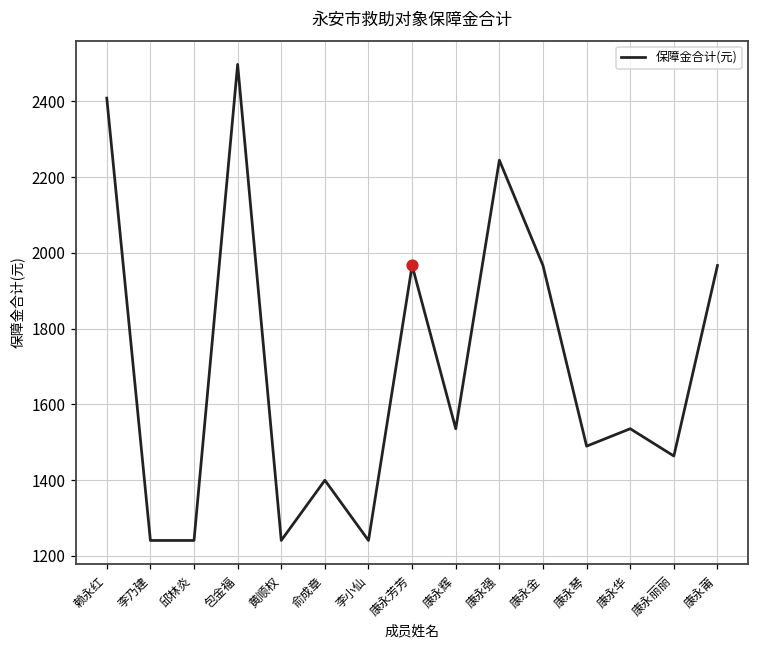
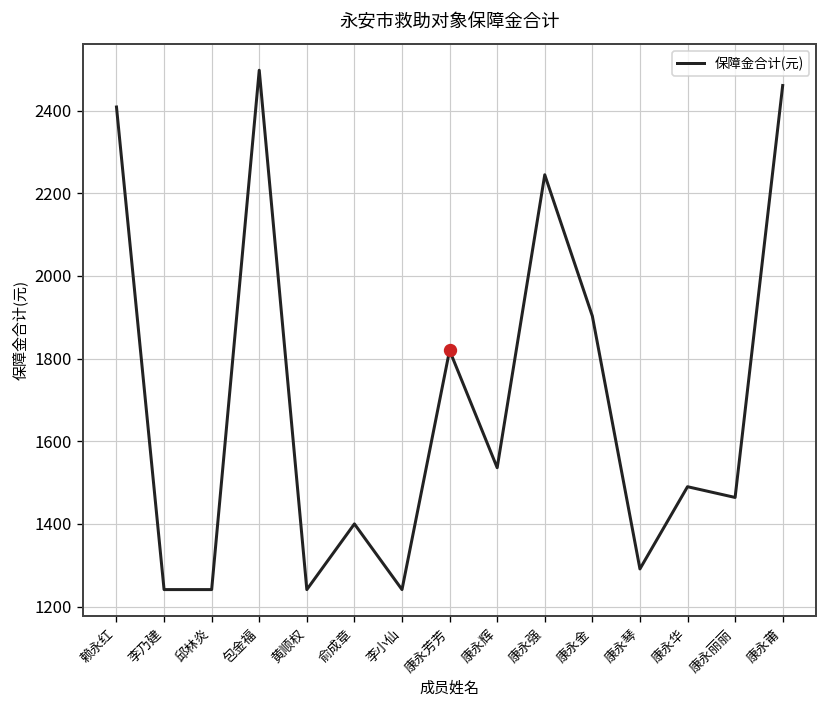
  {
    "保障金合计(元)": {
      "赖永红": 2410,
      "李乃建": 1240,
      "邱林炎": 1240,
      "包金福": 2500,
      "黄顺权": 1240,
      "俞成章": 1400,
      "李小仙": 1240,
-     "康永芳芳": 1970,
+     "康永芳芳": 1820,
      "康永辉": 1540,
      "康永强": 2250,
-     "康永金": 1970,
-     "康永琴": 1490,
-     "康永华": 1540,
+     "康永金": 1900,
+     "康永琴": 1290,
+     "康永华": 1490,
      "康永丽丽": 1460,
-     "康永莆": 1970
+     "康永莆": 2460
    }
  }
